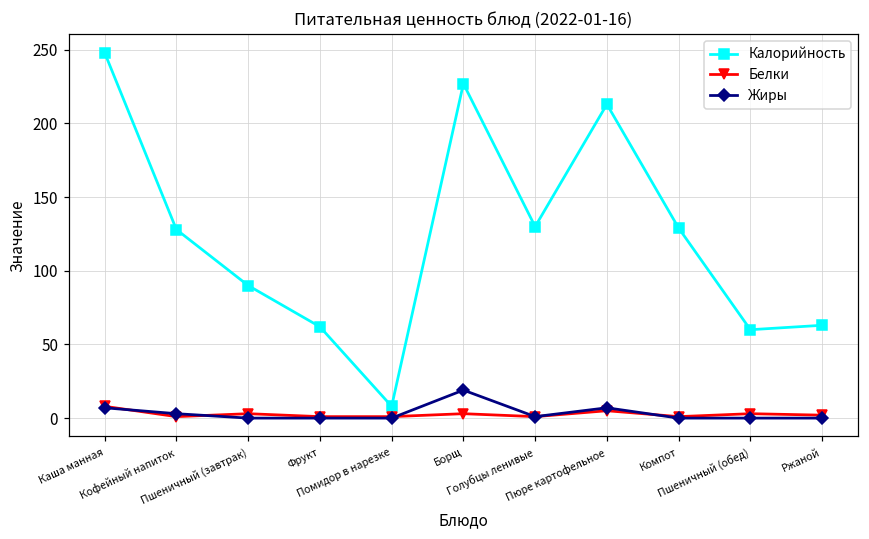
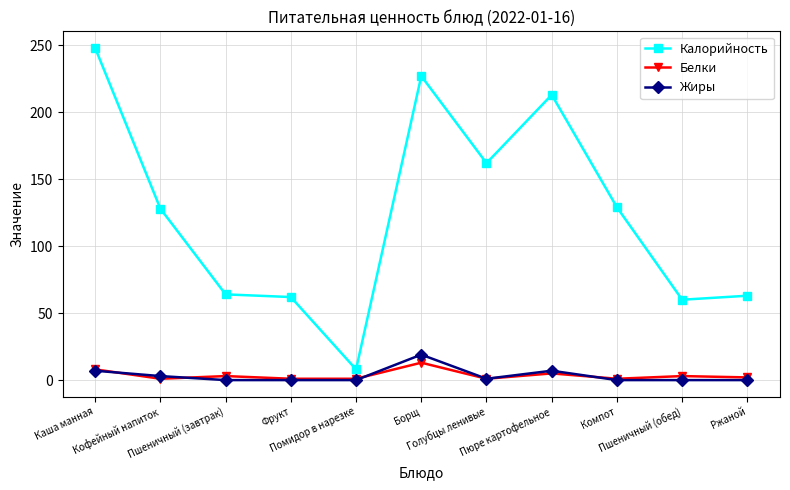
  {
    "Калорийность": {
      "Каша манная": 248,
      "Кофейный напиток": 128,
-     "Пшеничный (завтрак)": 90,
+     "Пшеничный (завтрак)": 64,
      "Фрукт": 62,
      "Помидор в нарезке": 8,
      "Борщ": 227,
-     "Голубцы ленивые": 130,
+     "Голубцы ленивые": 162,
      "Пюре картофельное": 213,
      "Компот": 129,
      "Пшеничный (обед)": 60,
      "Ржаной": 63
    },
    "Белки": {
      "Кофейный напиток": 1,
      "Пшеничный (завтрак)": 3,
-     "Борщ": 3,
+     "Борщ": 13,
      "Пюре картофельное": 5,
      "Пшеничный (обед)": 3,
      "Ржаной": 2
    },
    "Жиры": {
      "Кофейный напиток": 3,
      "Пшеничный (завтрак)": 0,
      "Борщ": 19,
      "Пюре картофельное": 7,
      "Пшеничный (обед)": 0,
      "Ржаной": 0
    }
  }
